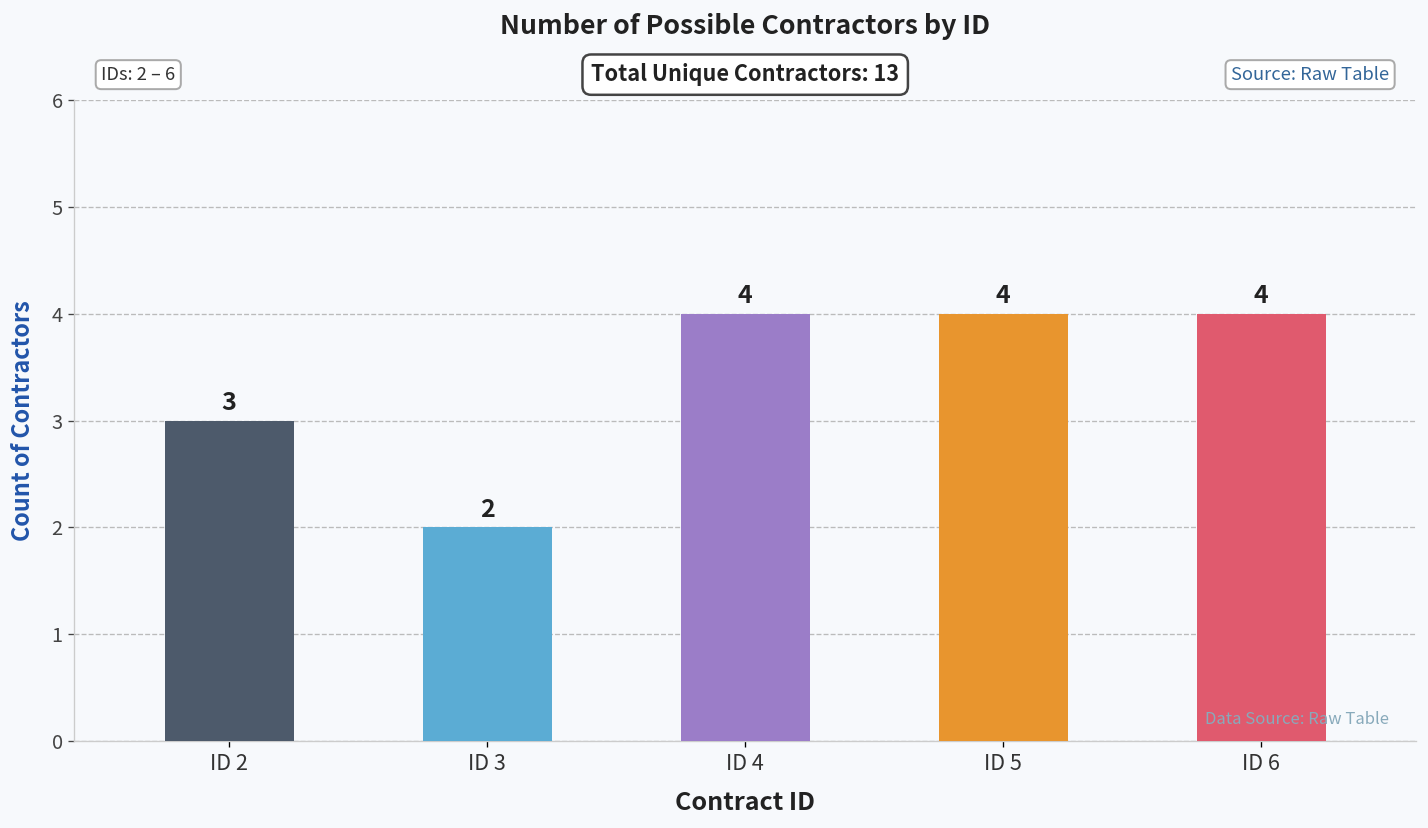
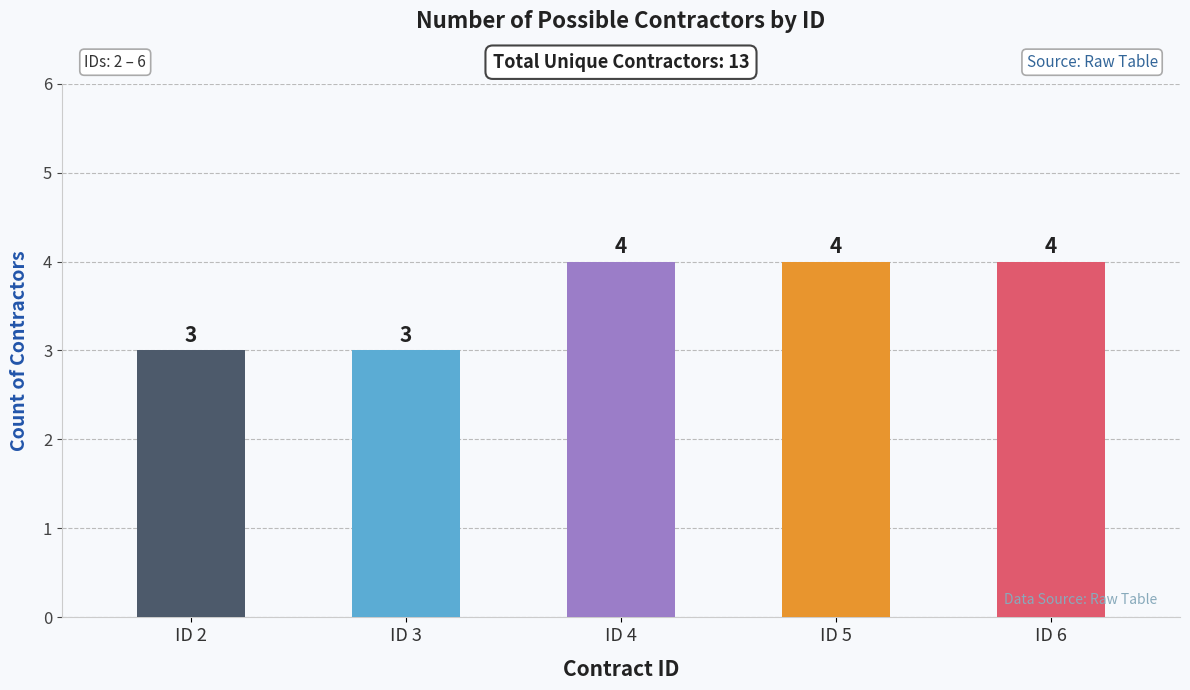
  {
    "ID 2": 3,
-   "ID 3": 2,
+   "ID 3": 3,
    "ID 4": 4,
    "ID 5": 4,
    "ID 6": 4
  }
